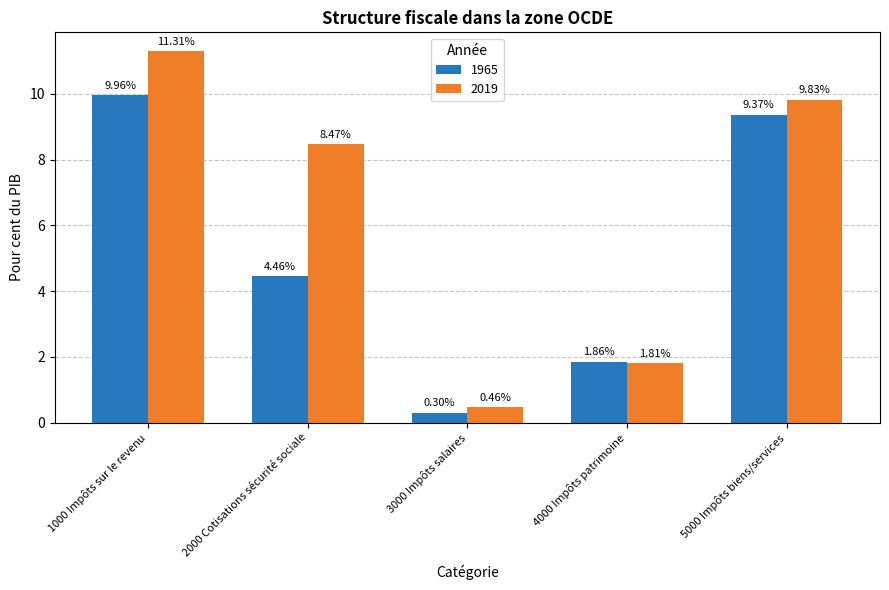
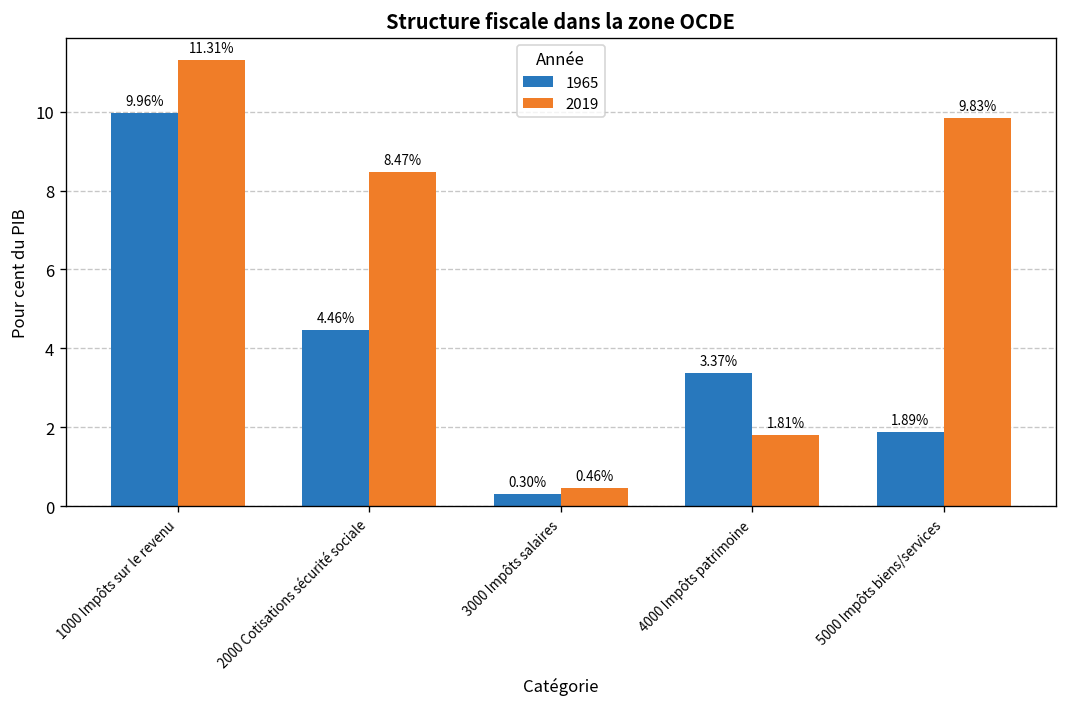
  {
    "1965": {
      "1000 Impôts sur le revenu": "9.96%",
      "2000 Cotisations sécurité sociale": "4.46%",
      "3000 Impôts salaires": "0.30%",
-     "4000 Impôts patrimoine": "1.86%",
-     "5000 Impôts biens/services": "9.37%"
+     "4000 Impôts patrimoine": "3.37%",
+     "5000 Impôts biens/services": "1.89%"
    },
    "2019": {
      "1000 Impôts sur le revenu": "11.31%",
      "2000 Cotisations sécurité sociale": "8.47%",
      "3000 Impôts salaires": "0.46%",
      "4000 Impôts patrimoine": "1.81%",
      "5000 Impôts biens/services": "9.83%"
    }
  }
